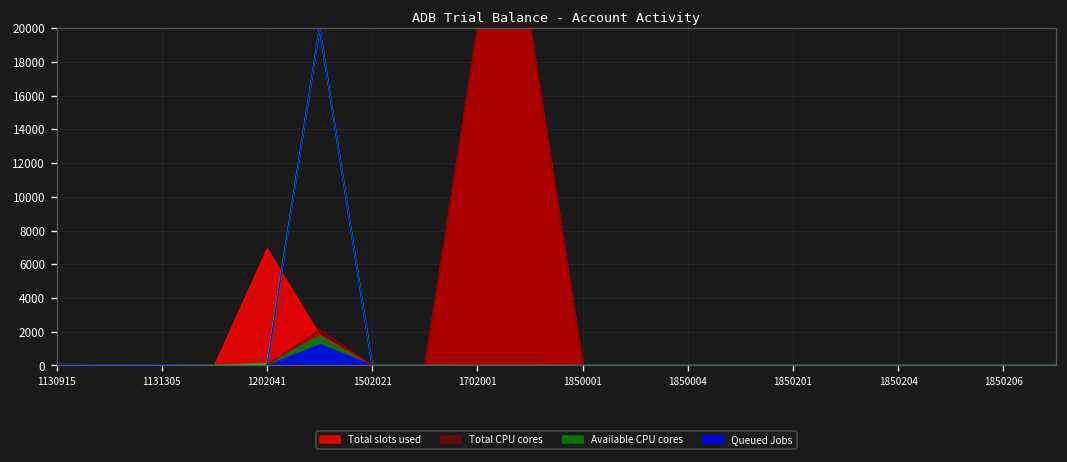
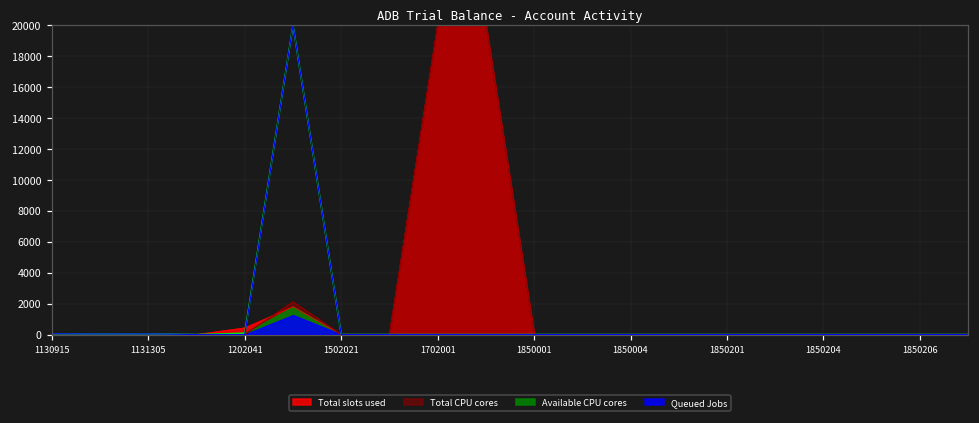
  {
    "Total slots used": {
-     "1202041": 6900
+     "1202041": 400
    }
  }
